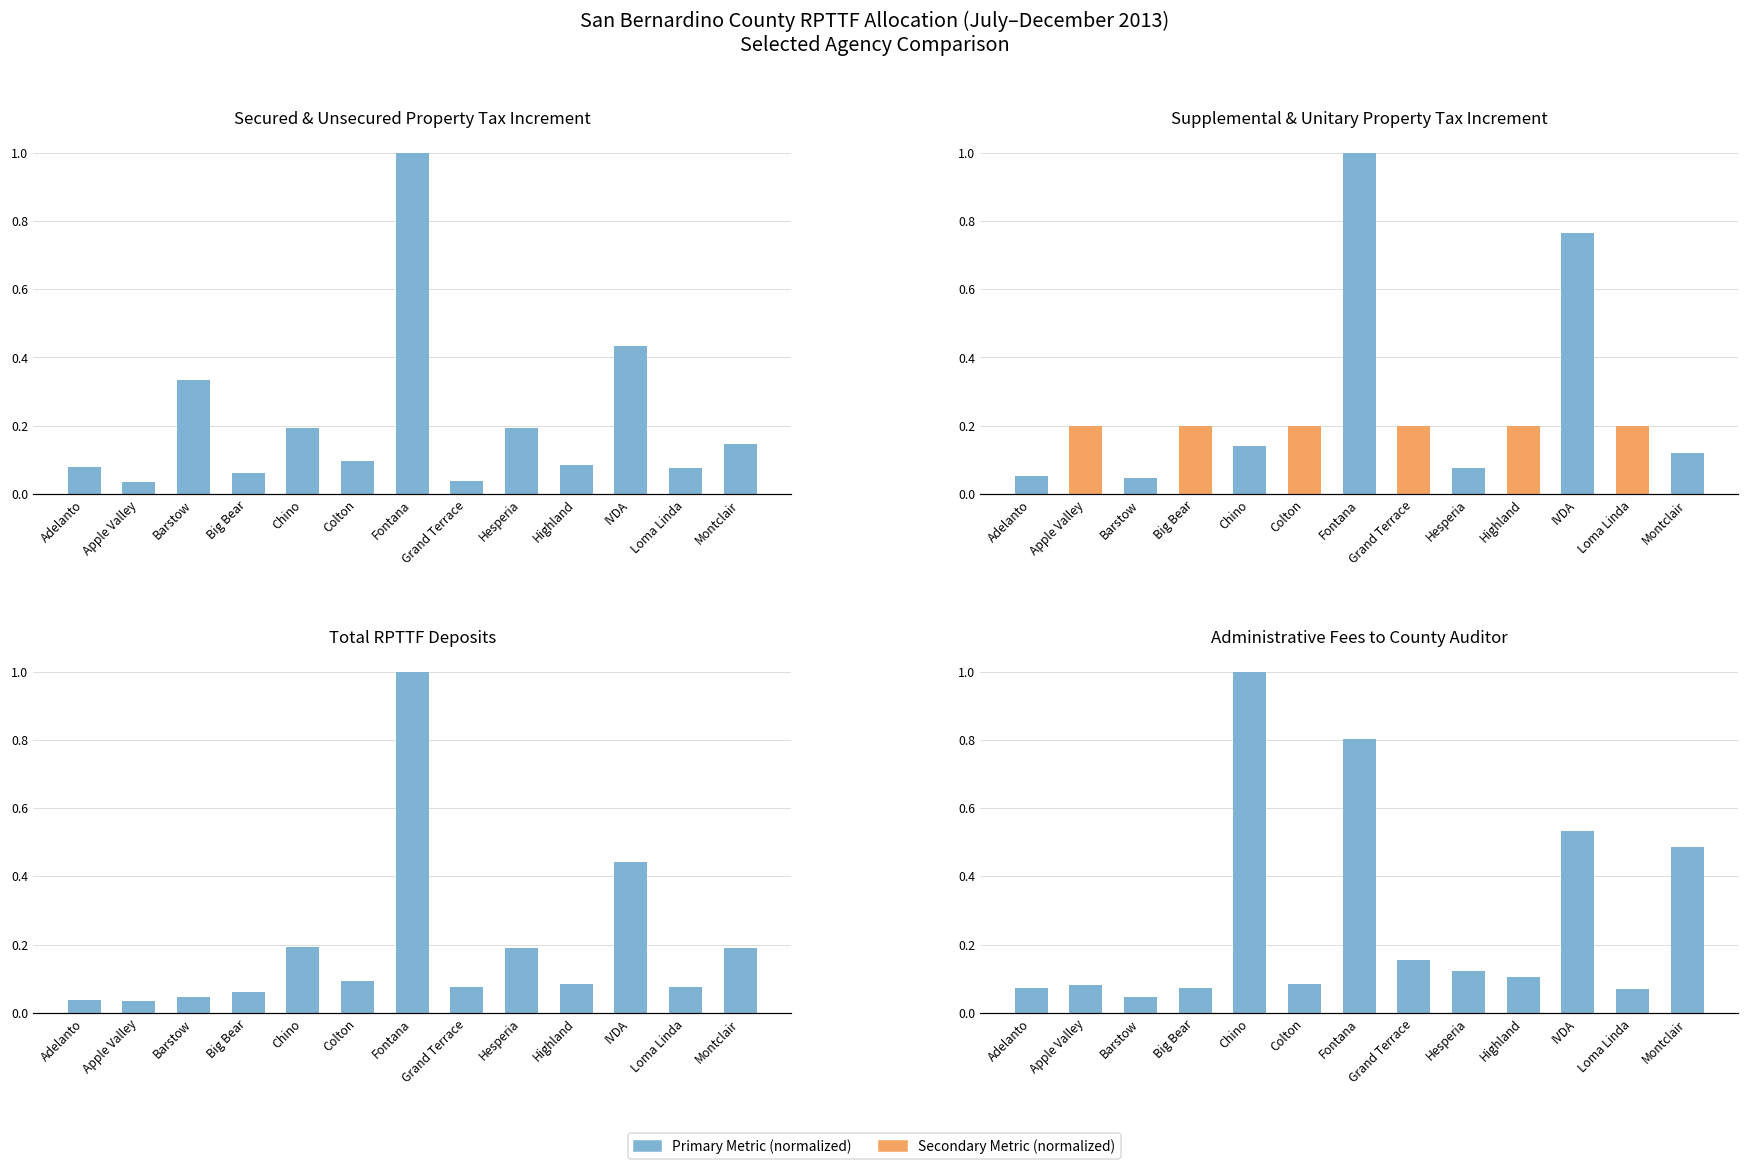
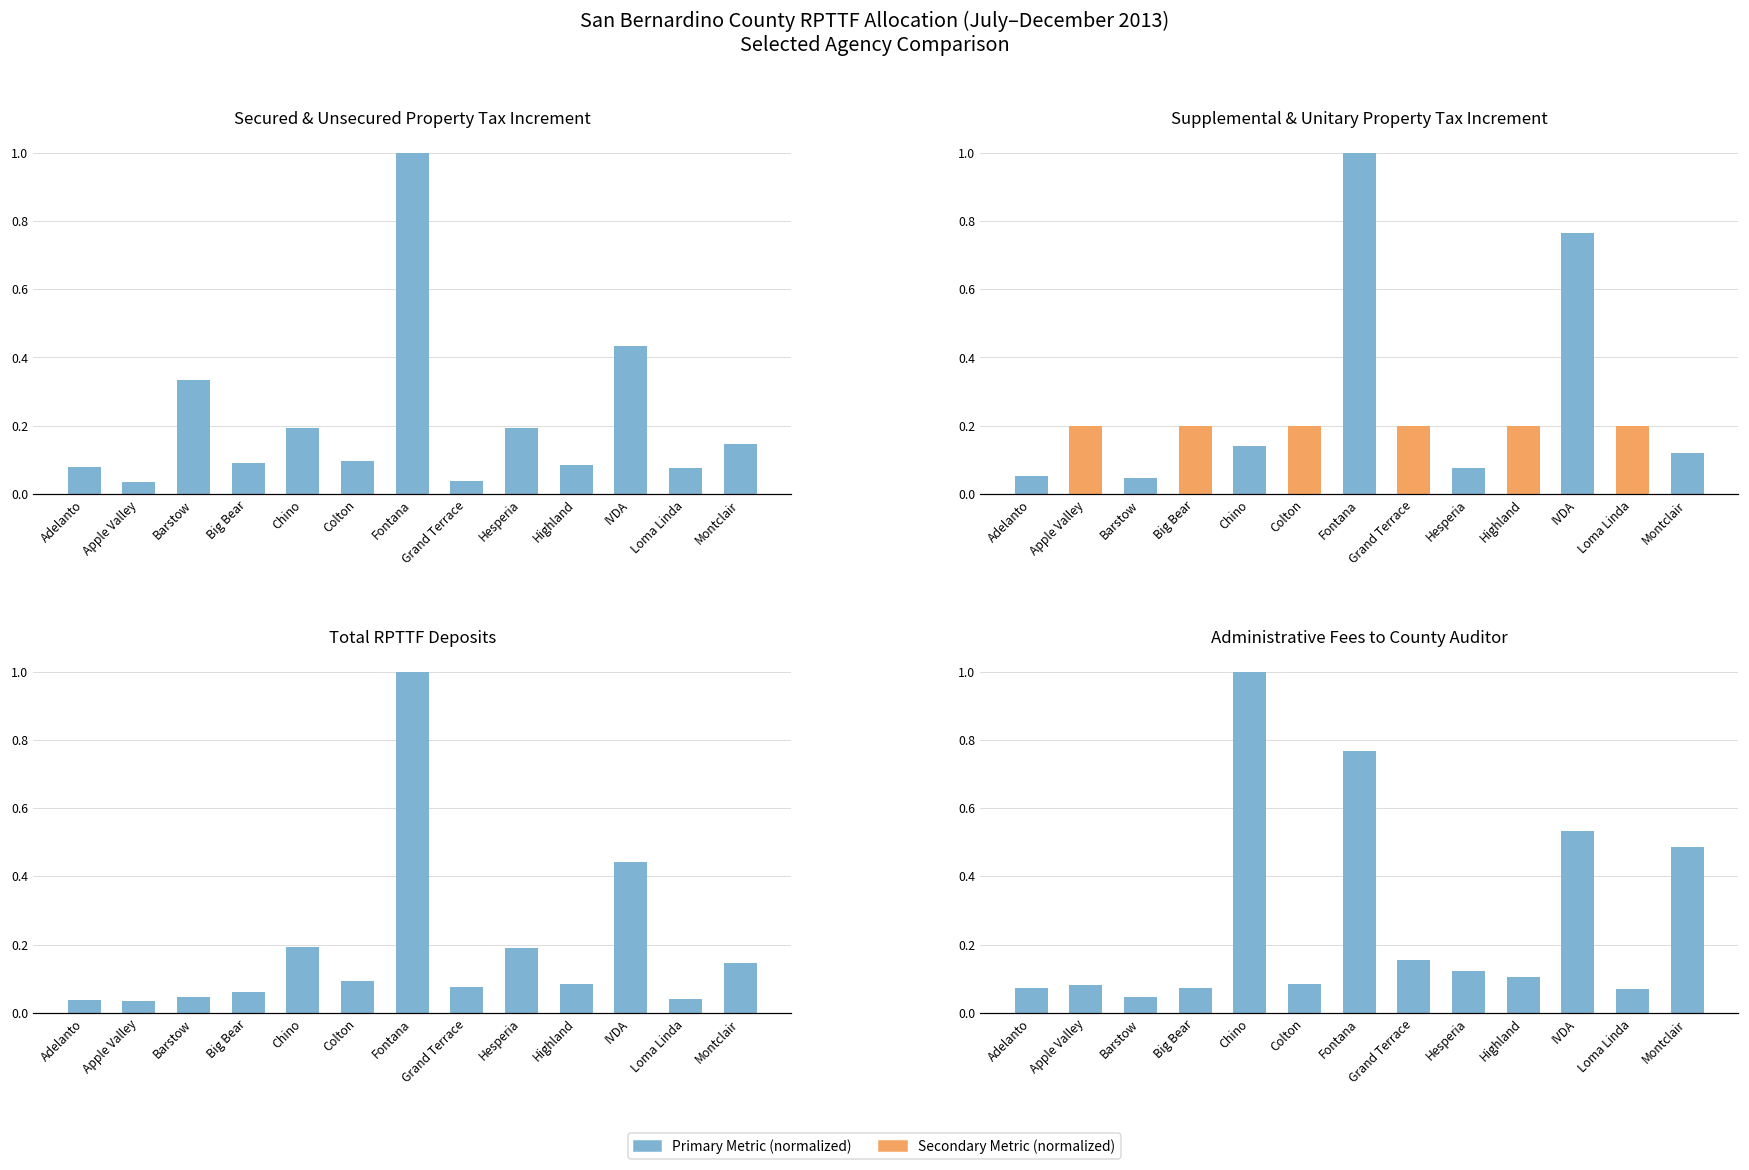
  {
    "Secured & Unsecured Property Tax Increment": {
      "Adelanto": 0.08,
      "Apple Valley": 0.03,
      "Barstow": 0.33,
-     "Big Bear": 0.06,
+     "Big Bear": 0.09,
      "Chino": 0.19,
      "Colton": 0.10,
      "Fontana": 1.00,
      "Grand Terrace": 0.04,
      "Hesperia": 0.19,
      "Highland": 0.09,
      "IVDA": 0.43,
      "Loma Linda": 0.08,
      "Montclair": 0.15
    },
    "Total RPTTF Deposits": {
      "Adelanto": 0.04,
      "Apple Valley": 0.03,
      "Barstow": 0.04,
      "Big Bear": 0.06,
      "Chino": 0.19,
      "Colton": 0.09,
      "Fontana": 1.00,
      "Grand Terrace": 0.08,
      "Hesperia": 0.19,
      "Highland": 0.08,
      "IVDA": 0.44,
-     "Loma Linda": 0.07,
-     "Montclair": 0.19
+     "Loma Linda": 0.04,
+     "Montclair": 0.15
    },
    "Administrative Fees to County Auditor": {
      "Adelanto": 0.07,
      "Apple Valley": 0.08,
      "Barstow": 0.05,
      "Big Bear": 0.07,
      "Chino": 1.00,
      "Colton": 0.08,
-     "Fontana": 0.80,
+     "Fontana": 0.77,
      "Grand Terrace": 0.15,
      "Hesperia": 0.12,
      "Highland": 0.10,
      "IVDA": 0.53,
      "Loma Linda": 0.07,
      "Montclair": 0.49
    }
  }
